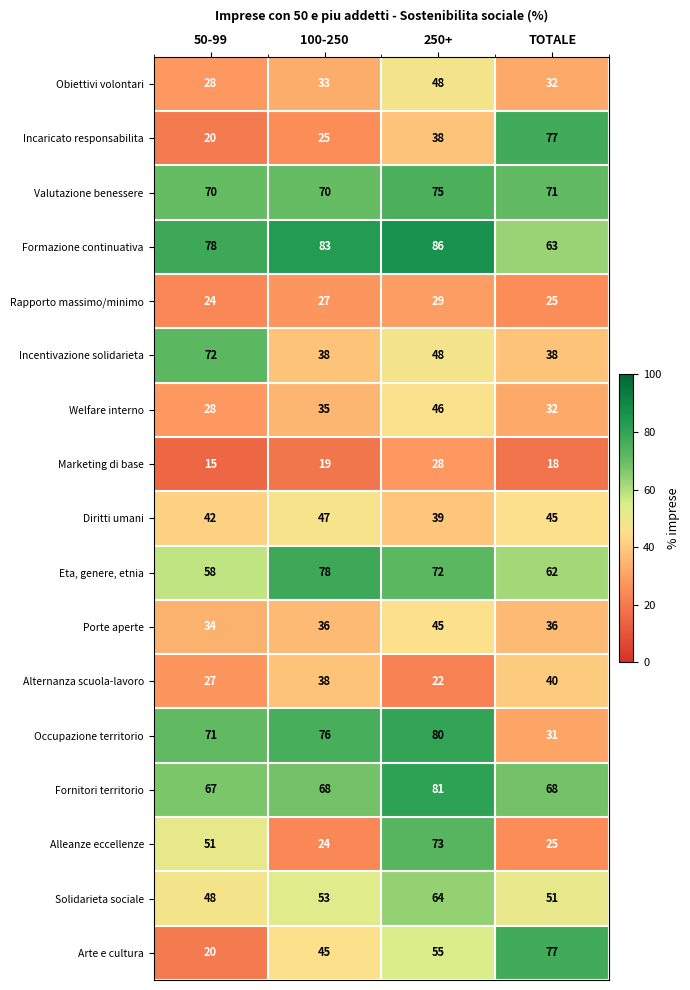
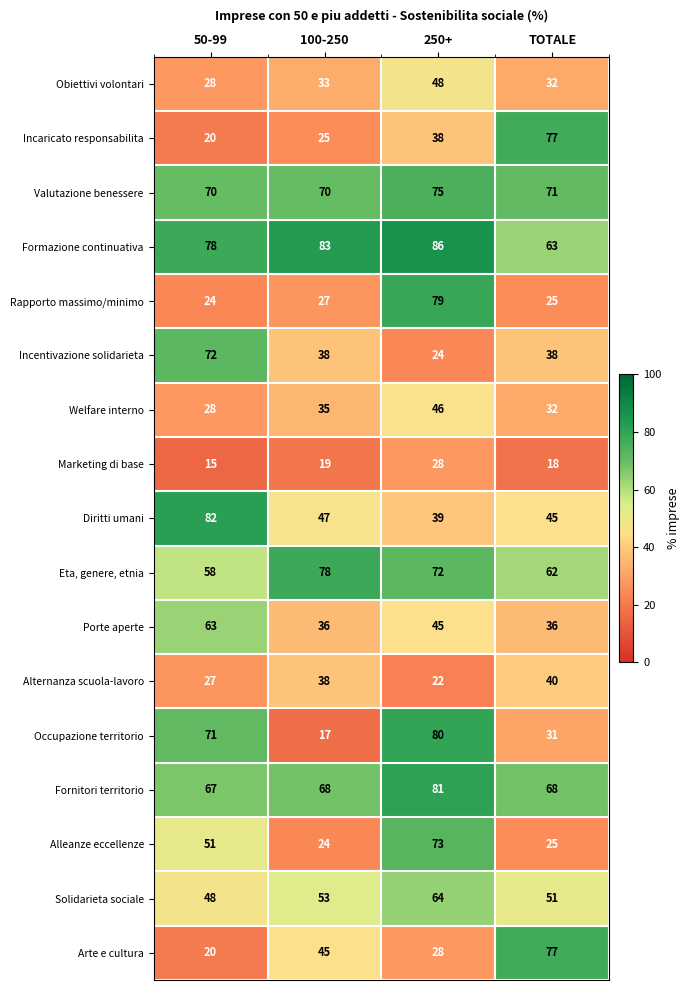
  {
    "Obiettivi volontari": {
      "50-99": 28,
      "100-250": 33,
      "250+": 48,
      "TOTALE": 32
    },
    "Incaricato responsabilita": {
      "50-99": 20,
      "100-250": 25,
      "250+": 38,
      "TOTALE": 77
    },
    "Valutazione benessere": {
      "50-99": 70,
      "100-250": 70,
      "250+": 75,
      "TOTALE": 71
    },
    "Formazione continuativa": {
      "50-99": 78,
      "100-250": 83,
      "250+": 86,
      "TOTALE": 63
    },
    "Rapporto massimo/minimo": {
      "50-99": 24,
      "100-250": 27,
-     "250+": 29,
+     "250+": 79,
      "TOTALE": 25
    },
    "Incentivazione solidarieta": {
      "50-99": 72,
      "100-250": 38,
-     "250+": 48,
+     "250+": 24,
      "TOTALE": 38
    },
    "Welfare interno": {
      "50-99": 28,
      "100-250": 35,
      "250+": 46,
      "TOTALE": 32
    },
    "Marketing di base": {
      "50-99": 15,
      "100-250": 19,
      "250+": 28,
      "TOTALE": 18
    },
    "Diritti umani": {
-     "50-99": 42,
+     "50-99": 82,
      "100-250": 47,
      "250+": 39,
      "TOTALE": 45
    },
    "Eta, genere, etnia": {
      "50-99": 58,
      "100-250": 78,
      "250+": 72,
      "TOTALE": 62
    },
    "Porte aperte": {
-     "50-99": 34,
+     "50-99": 63,
      "100-250": 36,
      "250+": 45,
      "TOTALE": 36
    },
    "Alternanza scuola-lavoro": {
      "50-99": 27,
      "100-250": 38,
      "250+": 22,
      "TOTALE": 40
    },
    "Occupazione territorio": {
      "50-99": 71,
-     "100-250": 76,
+     "100-250": 17,
      "250+": 80,
      "TOTALE": 31
    },
    "Fornitori territorio": {
      "50-99": 67,
      "100-250": 68,
      "250+": 81,
      "TOTALE": 68
    },
    "Alleanze eccellenze": {
      "50-99": 51,
      "100-250": 24,
      "250+": 73,
      "TOTALE": 25
    },
    "Solidarieta sociale": {
      "50-99": 48,
      "100-250": 53,
      "250+": 64,
      "TOTALE": 51
    },
    "Arte e cultura": {
      "50-99": 20,
      "100-250": 45,
-     "250+": 55,
+     "250+": 28,
      "TOTALE": 77
    }
  }
